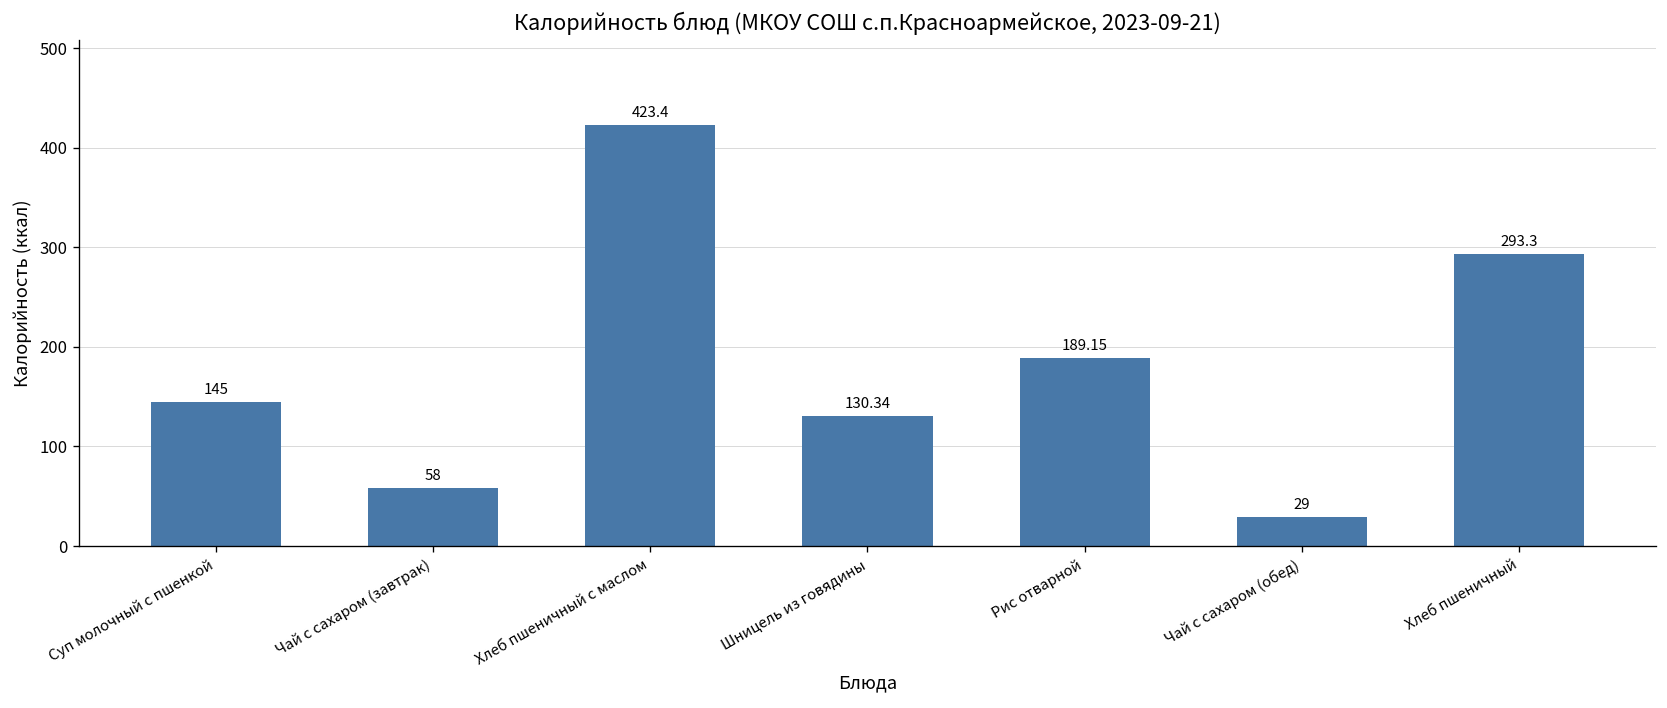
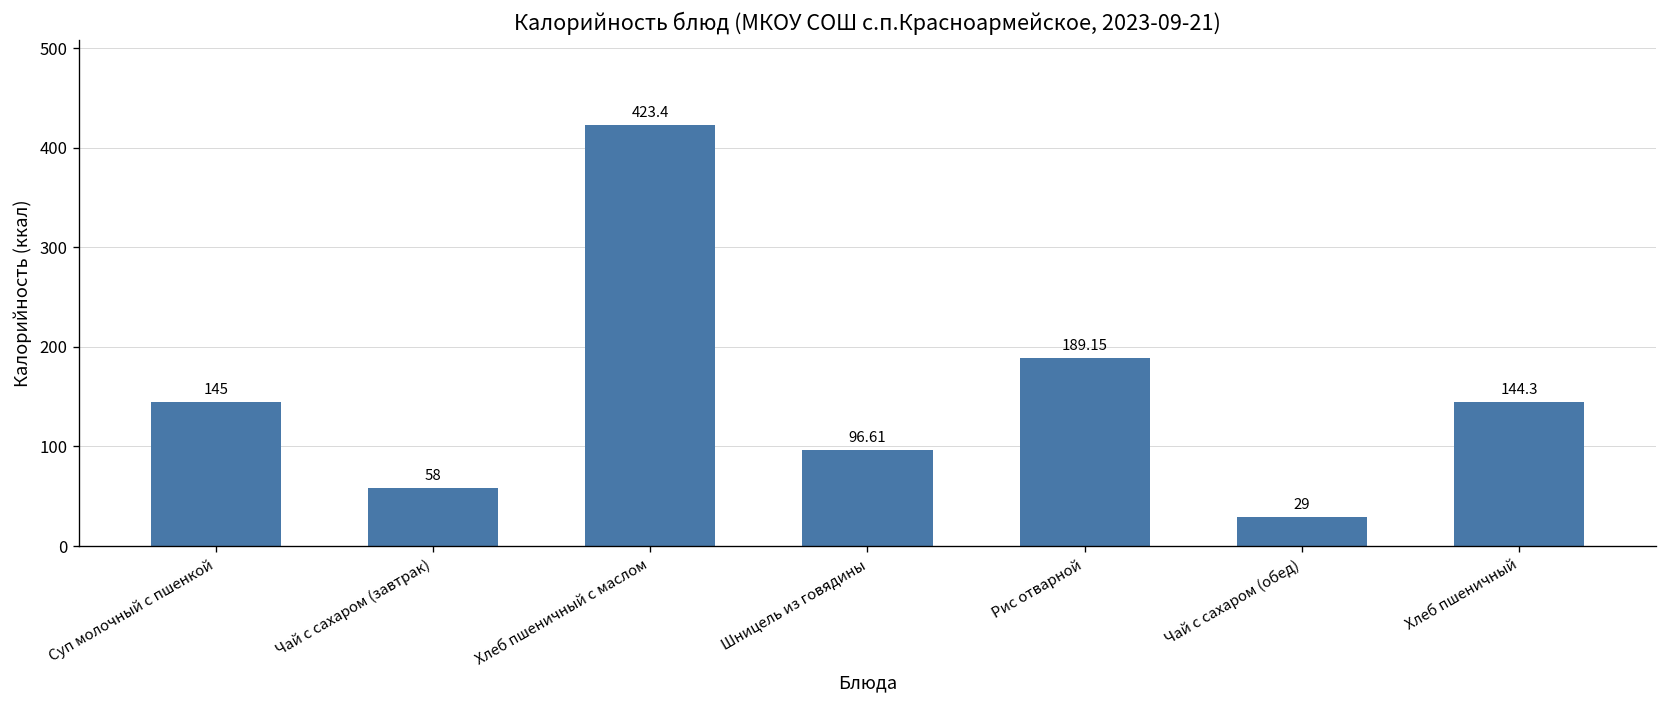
  {
    "Суп молочный с пшенкой": 145,
    "Чай с сахаром (завтрак)": 58,
    "Хлеб пшеничный с маслом": 423.4,
-   "Шницель из говядины": 130.34,
+   "Шницель из говядины": 96.61,
    "Рис отварной": 189.15,
    "Чай с сахаром (обед)": 29,
-   "Хлеб пшеничный": 293.3
+   "Хлеб пшеничный": 144.3
  }
